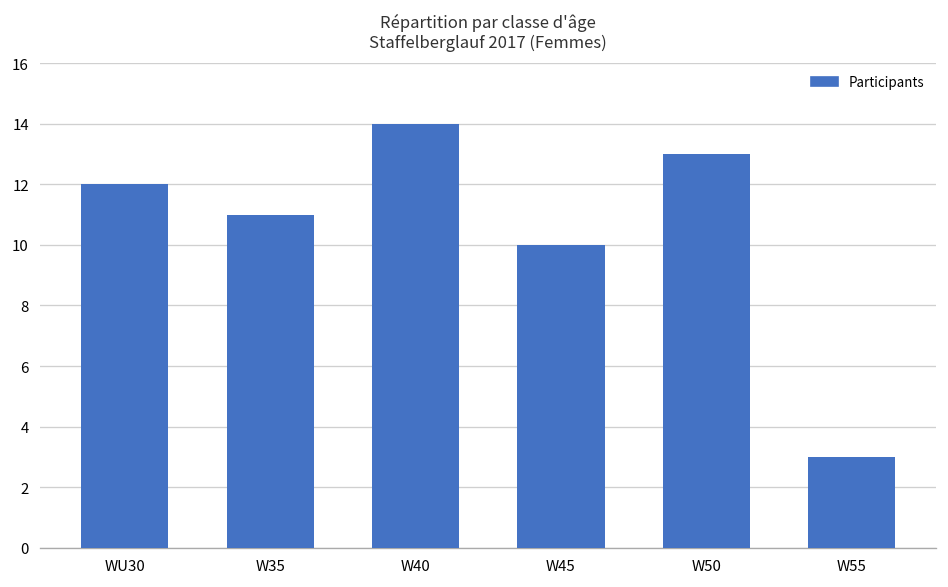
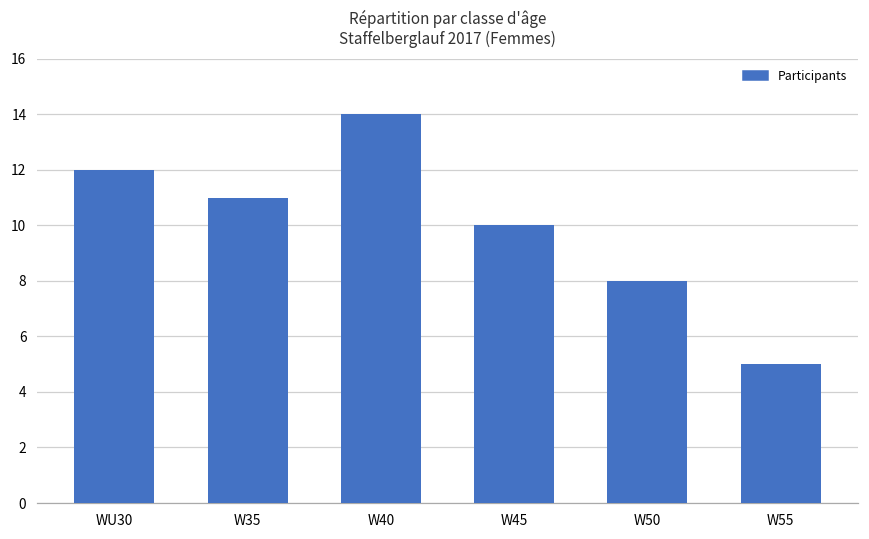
  {
    "WU30": 12,
    "W35": 11,
    "W40": 14,
    "W45": 10,
-   "W50": 13,
-   "W55": 3
+   "W50": 8,
+   "W55": 5
  }
